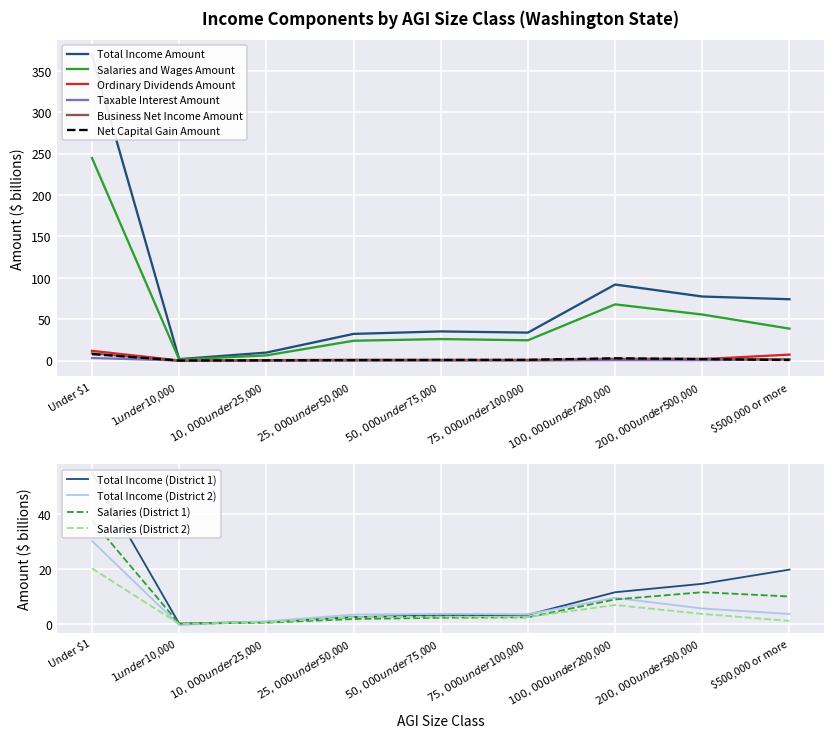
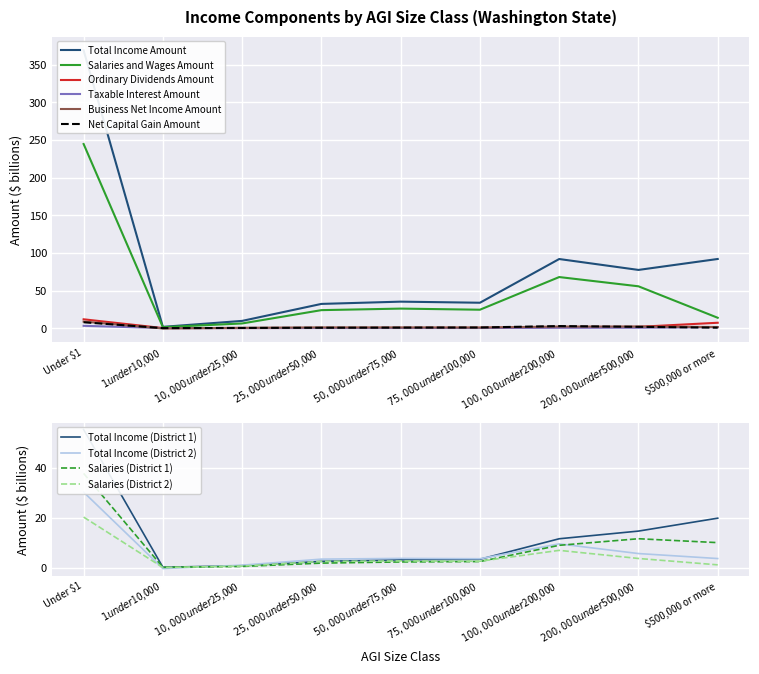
  {
    "Income Components by AGI Size Class (Washington State)": {
      "Total Income Amount": {
-       "$500,000 or more": 70
+       "$500,000 or more": 90
      },
      "Salaries and Wages Amount": {
        "Under $1": 240,
-       "$500,000 or more": 40
+       "$500,000 or more": 10
      },
      "Ordinary Dividends Amount": {
        "$500,000 or more": 10
      },
      "Taxable Interest Amount": {
        "Under $1": 0
      }
    }
  }
